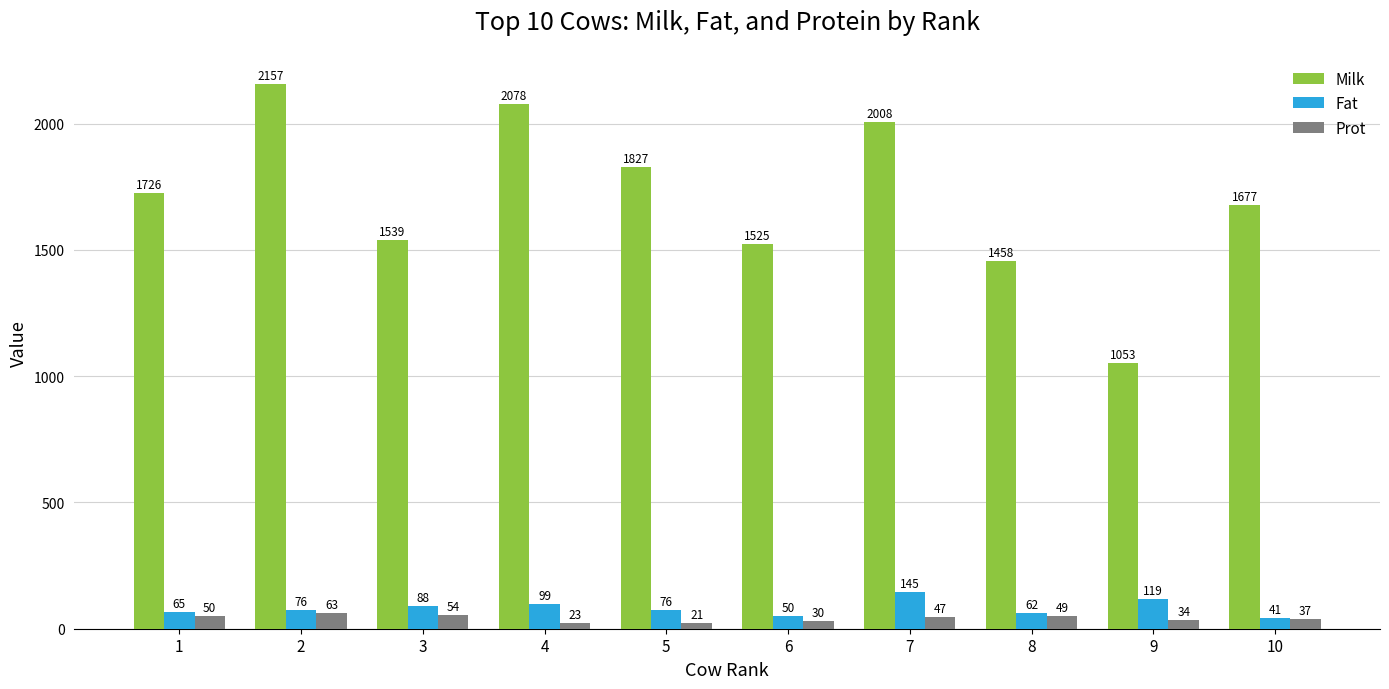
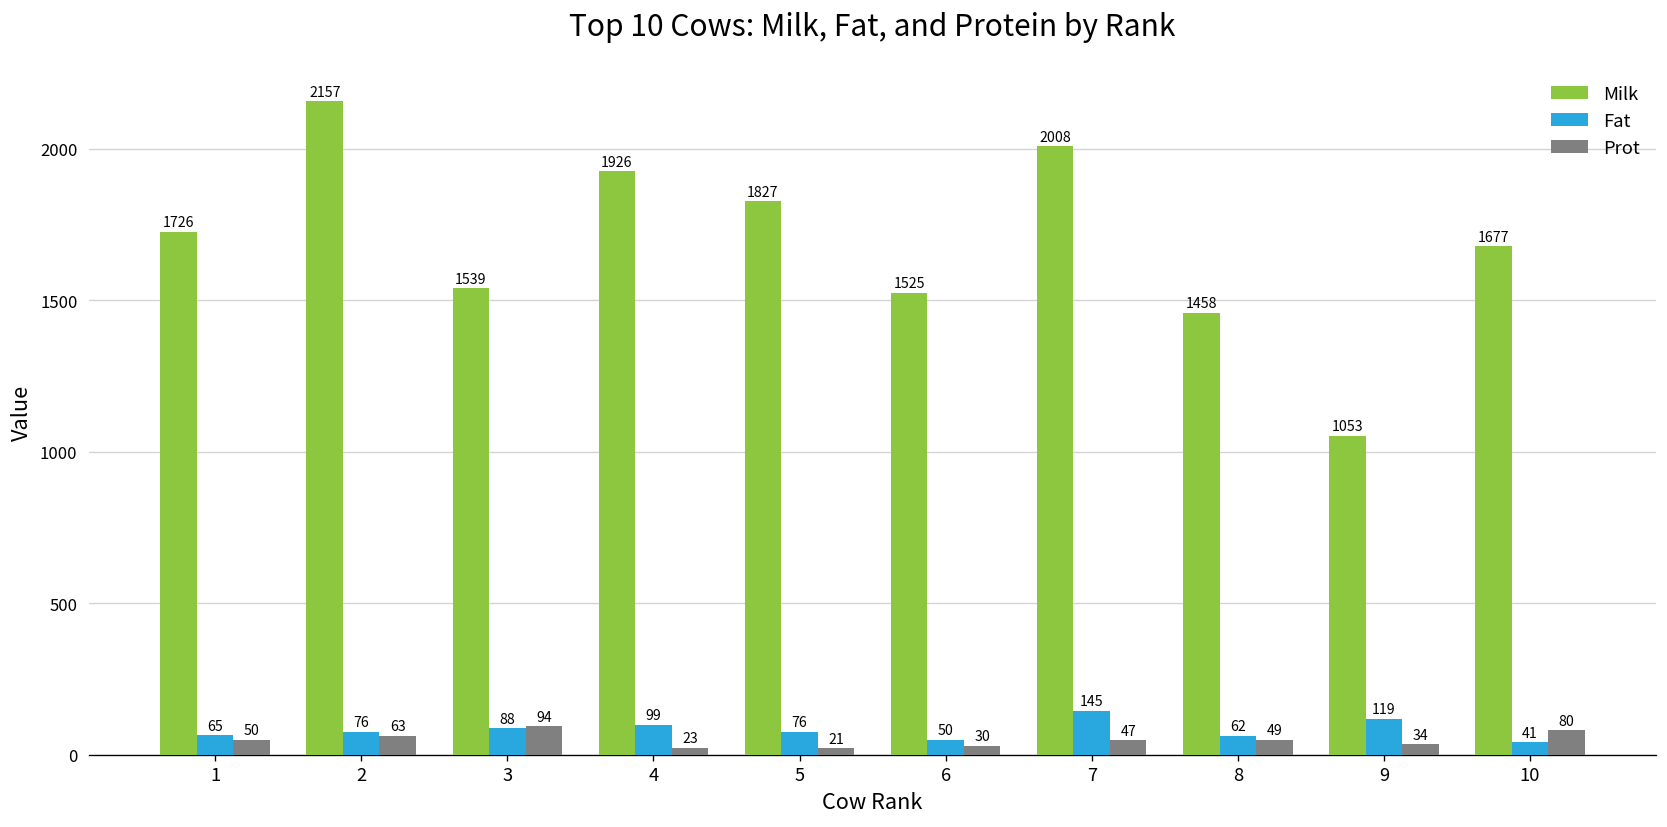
  {
    "Milk": {
      "1": 1726,
      "2": 2157,
      "3": 1539,
-     "4": 2078,
+     "4": 1926,
      "5": 1827,
      "6": 1525,
      "7": 2008,
      "8": 1458,
      "9": 1053,
      "10": 1677
    },
    "Fat": {
      "1": 65,
      "2": 76,
      "3": 88,
      "4": 99,
      "5": 76,
      "6": 50,
      "7": 145,
      "8": 62,
      "9": 119,
      "10": 41
    },
    "Prot": {
      "1": 50,
      "2": 63,
-     "3": 54,
+     "3": 94,
      "4": 23,
      "5": 21,
      "6": 30,
      "7": 47,
      "8": 49,
      "9": 34,
-     "10": 37
+     "10": 80
    }
  }
